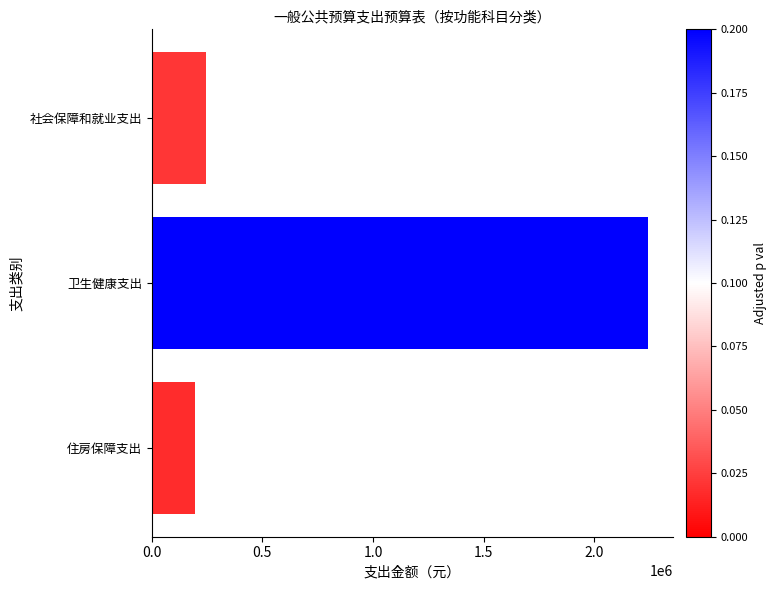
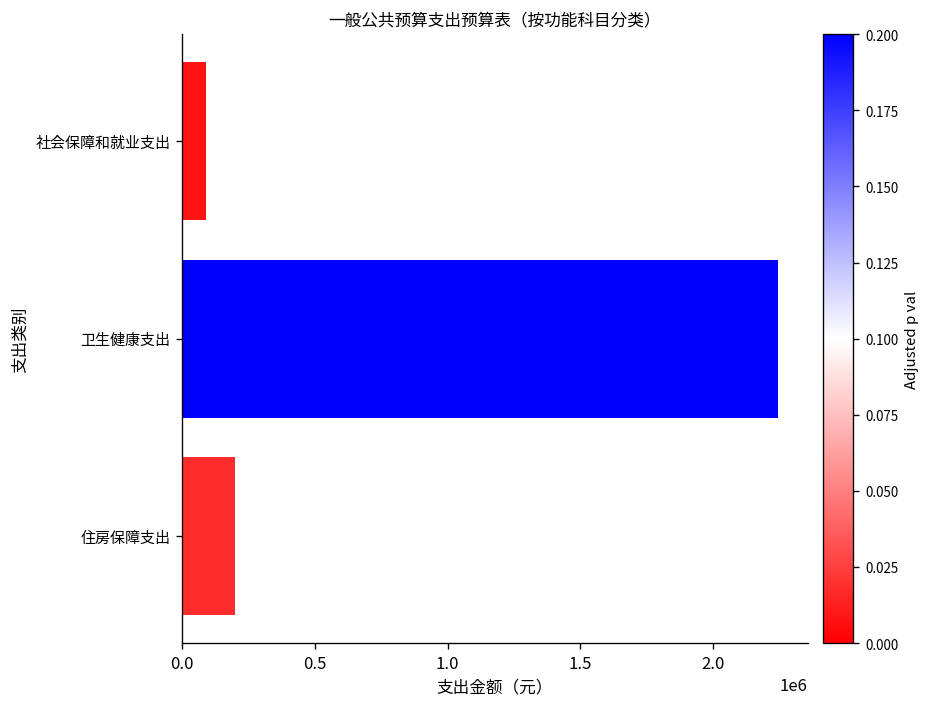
  {
-   "社会保障和就业支出": 240000,
+   "社会保障和就业支出": 90000,
    "卫生健康支出": 2240000,
    "住房保障支出": 200000
  }
